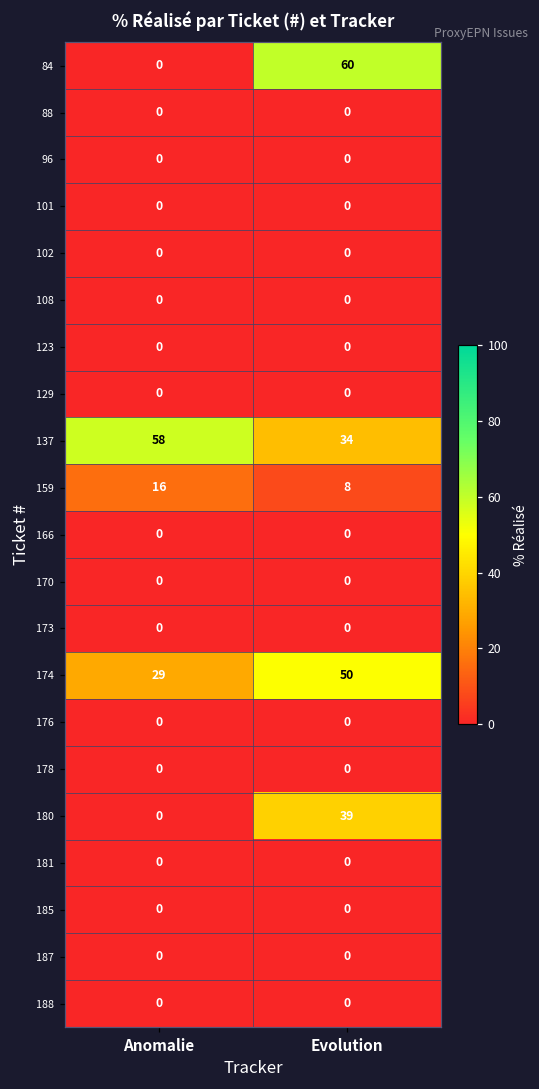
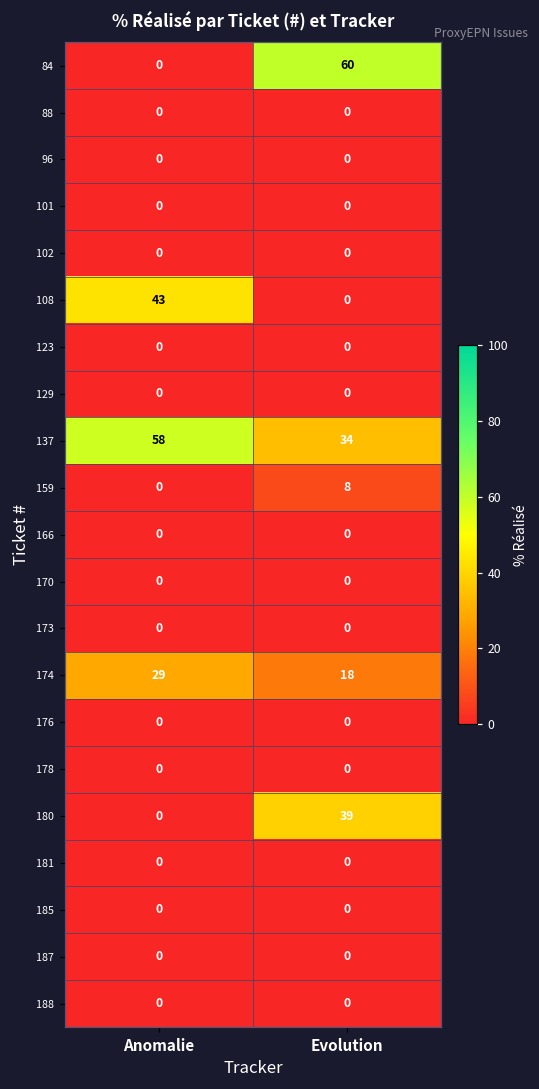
  {
    "84": {
      "Anomalie": 0,
      "Evolution": 60
    },
    "88": {
      "Anomalie": 0,
      "Evolution": 0
    },
    "96": {
      "Anomalie": 0,
      "Evolution": 0
    },
    "101": {
      "Anomalie": 0,
      "Evolution": 0
    },
    "102": {
      "Anomalie": 0,
      "Evolution": 0
    },
    "108": {
-     "Anomalie": 0,
+     "Anomalie": 43,
      "Evolution": 0
    },
    "123": {
      "Anomalie": 0,
      "Evolution": 0
    },
    "129": {
      "Anomalie": 0,
      "Evolution": 0
    },
    "137": {
      "Anomalie": 58,
      "Evolution": 34
    },
    "159": {
-     "Anomalie": 16,
+     "Anomalie": 0,
      "Evolution": 8
    },
    "166": {
      "Anomalie": 0,
      "Evolution": 0
    },
    "170": {
      "Anomalie": 0,
      "Evolution": 0
    },
    "173": {
      "Anomalie": 0,
      "Evolution": 0
    },
    "174": {
      "Anomalie": 29,
-     "Evolution": 50
+     "Evolution": 18
    },
    "176": {
      "Anomalie": 0,
      "Evolution": 0
    },
    "178": {
      "Anomalie": 0,
      "Evolution": 0
    },
    "180": {
      "Anomalie": 0,
      "Evolution": 39
    },
    "181": {
      "Anomalie": 0,
      "Evolution": 0
    },
    "185": {
      "Anomalie": 0,
      "Evolution": 0
    },
    "187": {
      "Anomalie": 0,
      "Evolution": 0
    },
    "188": {
      "Anomalie": 0,
      "Evolution": 0
    }
  }
